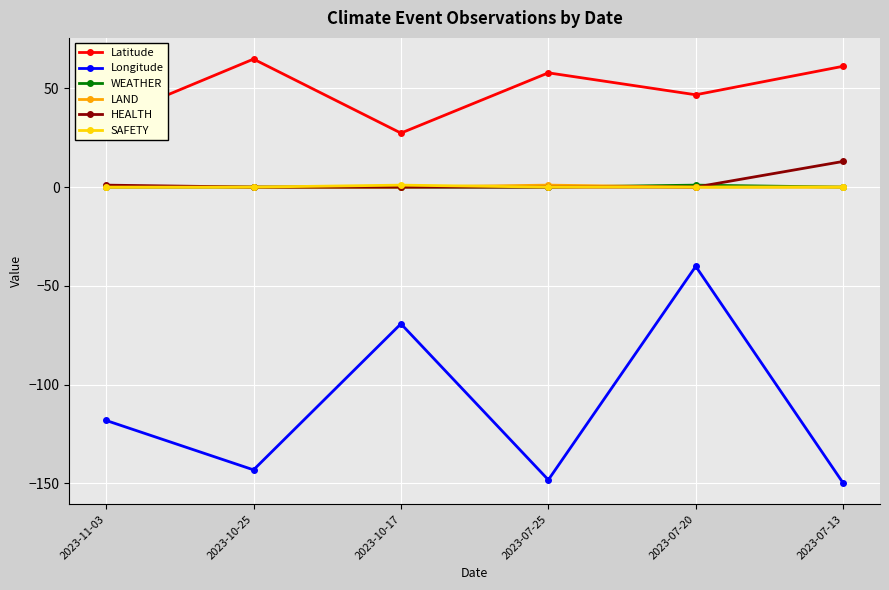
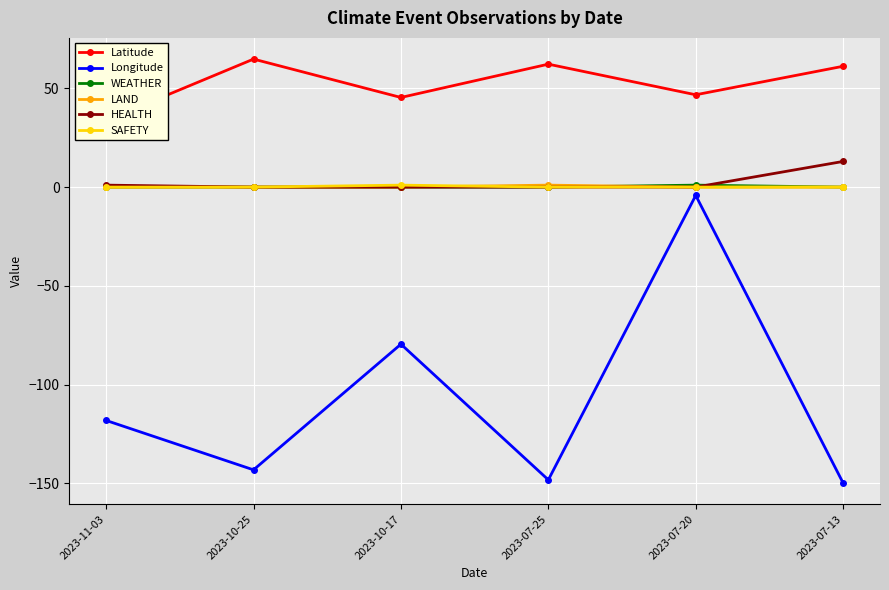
  {
    "Latitude": {
      "2023-10-25": 65,
-     "2023-10-17": 27,
-     "2023-07-25": 58,
+     "2023-10-17": 45,
+     "2023-07-25": 62,
      "2023-07-20": 47,
      "2023-07-13": 61
    },
    "Longitude": {
      "2023-11-03": -118,
      "2023-10-25": -143,
-     "2023-10-17": -69,
+     "2023-10-17": -80,
      "2023-07-25": -148,
-     "2023-07-20": -40,
+     "2023-07-20": -4,
      "2023-07-13": -150
    },
    "HEALTH": {
      "2023-07-13": 13
    }
  }
